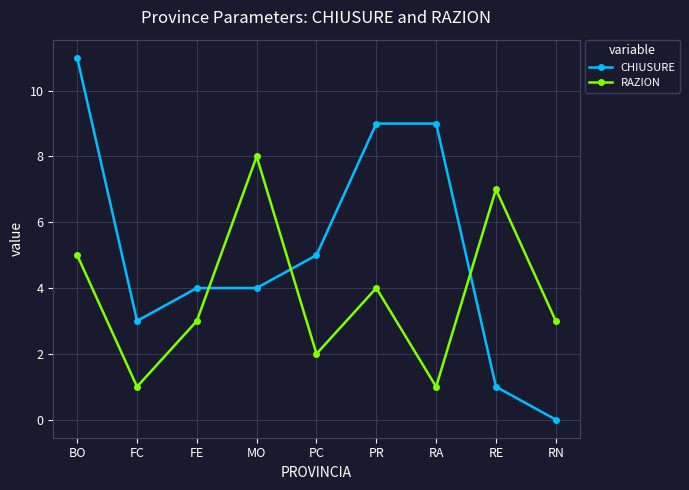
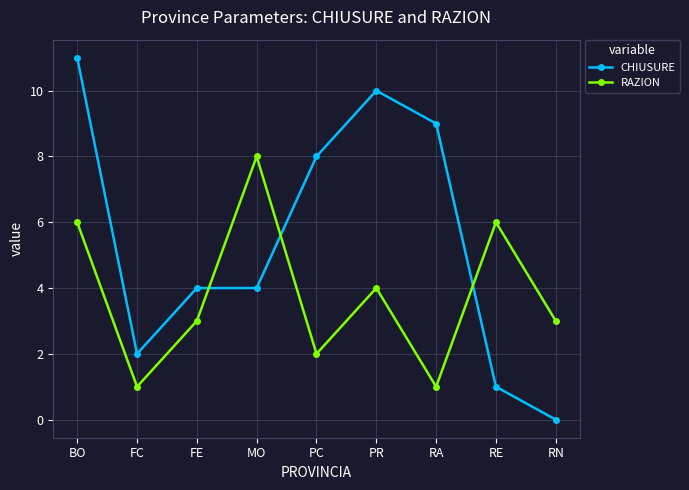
  {
    "CHIUSURE": {
      "BO": 11,
-     "FC": 3,
+     "FC": 2,
      "FE": 4,
      "MO": 4,
-     "PC": 5,
-     "PR": 9,
+     "PC": 8,
+     "PR": 10,
      "RA": 9,
      "RE": 1,
      "RN": 0
    },
    "RAZION": {
-     "BO": 5,
+     "BO": 6,
      "FC": 1,
      "FE": 3,
      "MO": 8,
      "PC": 2,
      "PR": 4,
      "RA": 1,
-     "RE": 7,
+     "RE": 6,
      "RN": 3
    }
  }
